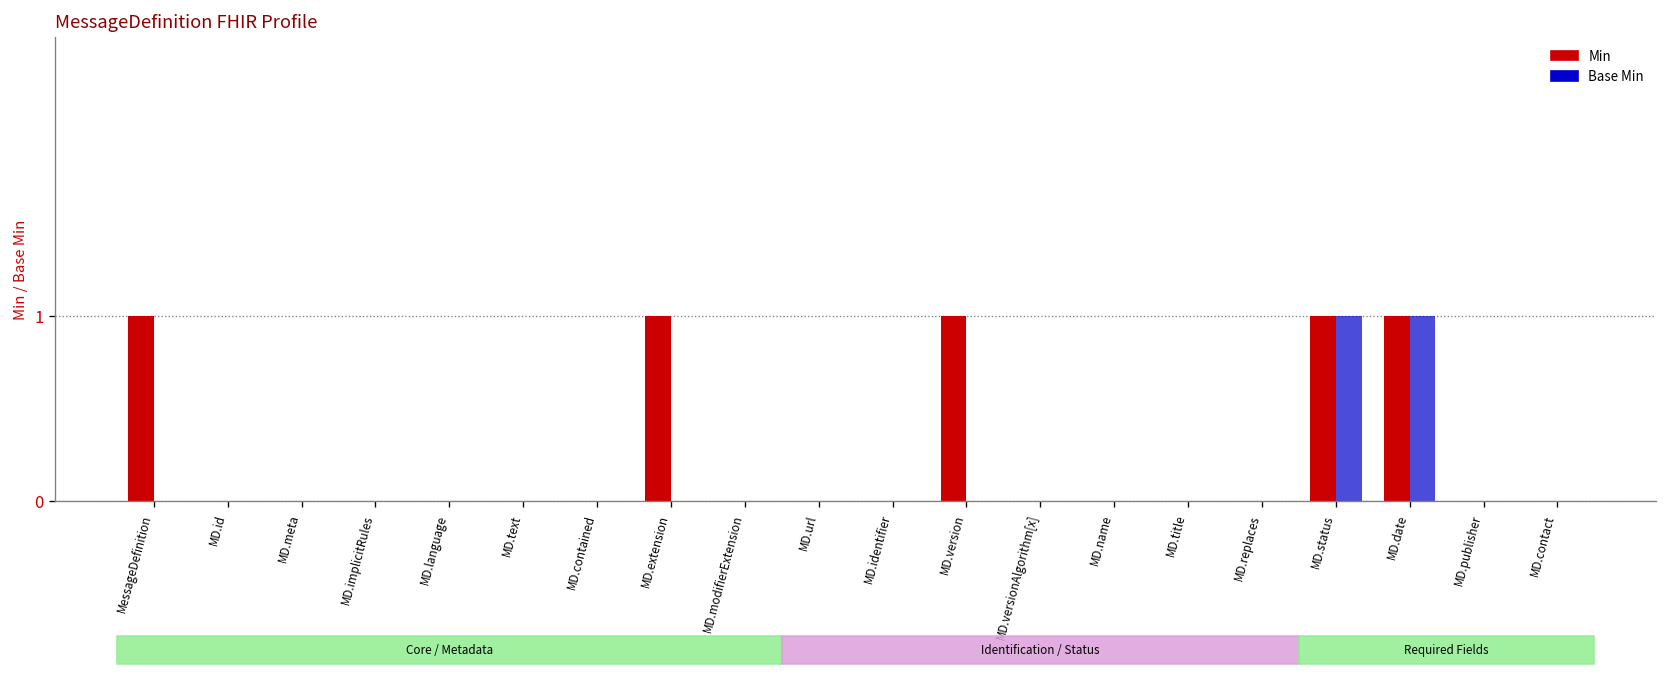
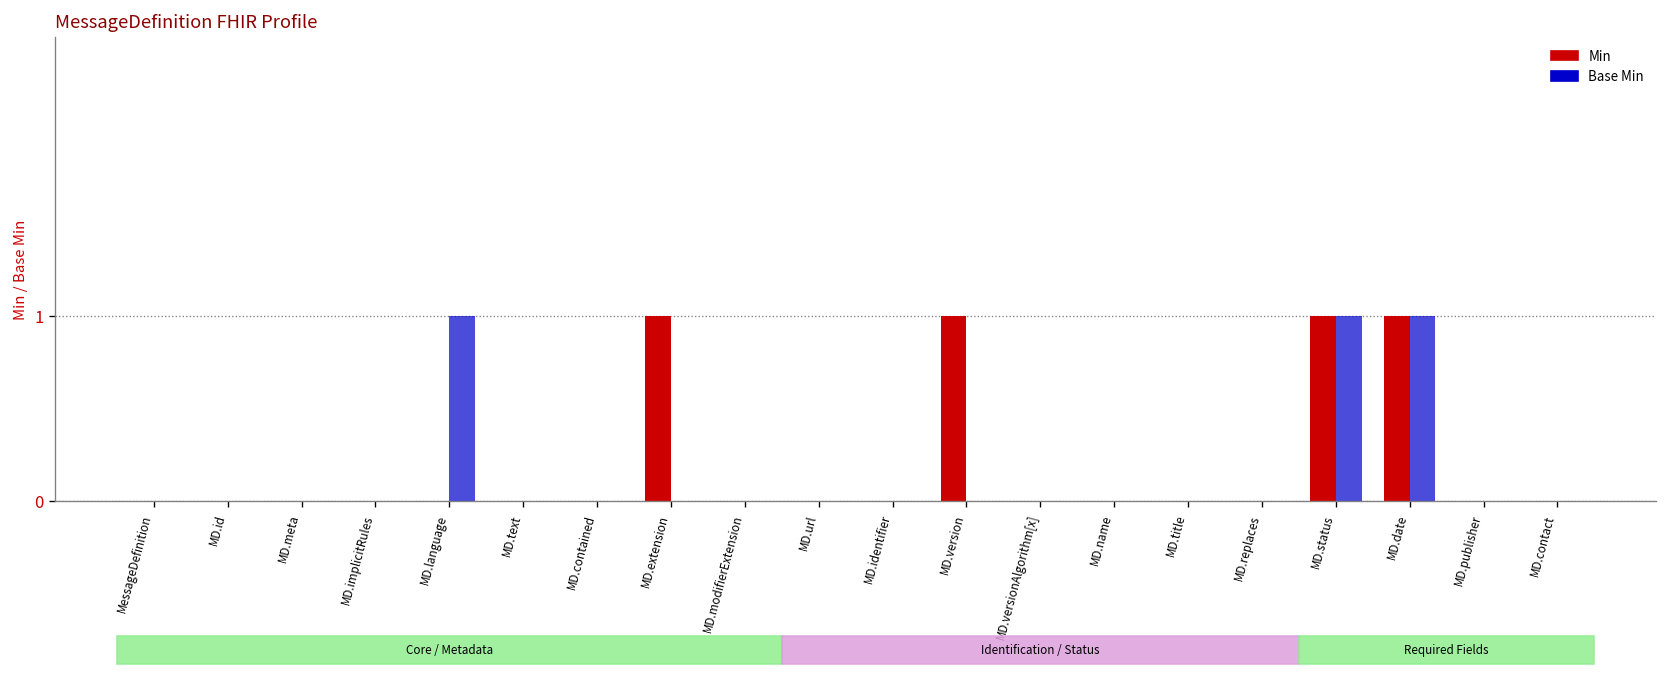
  {
    "Min": {
-     "MessageDefinition": 1,
+     "MessageDefinition": 0,
      "MD.id": 0,
      "MD.meta": 0,
      "MD.implicitRules": 0,
      "MD.language": 0,
      "MD.text": 0,
      "MD.contained": 0,
      "MD.extension": 1,
      "MD.modifierExtension": 0,
      "MD.url": 0,
      "MD.identifier": 0,
      "MD.version": 1,
      "MD.versionAlgorithm[x]": 0,
      "MD.name": 0,
      "MD.title": 0,
      "MD.replaces": 0,
      "MD.status": 1,
      "MD.date": 1,
      "MD.publisher": 0,
      "MD.contact": 0
    },
    "Base Min": {
      "MessageDefinition": 0,
      "MD.id": 0,
      "MD.meta": 0,
      "MD.implicitRules": 0,
-     "MD.language": 0,
+     "MD.language": 1,
      "MD.text": 0,
      "MD.contained": 0,
      "MD.extension": 0,
      "MD.modifierExtension": 0,
      "MD.url": 0,
      "MD.identifier": 0,
      "MD.version": 0,
      "MD.versionAlgorithm[x]": 0,
      "MD.name": 0,
      "MD.title": 0,
      "MD.replaces": 0,
      "MD.status": 1,
      "MD.date": 1,
      "MD.publisher": 0,
      "MD.contact": 0
    }
  }
